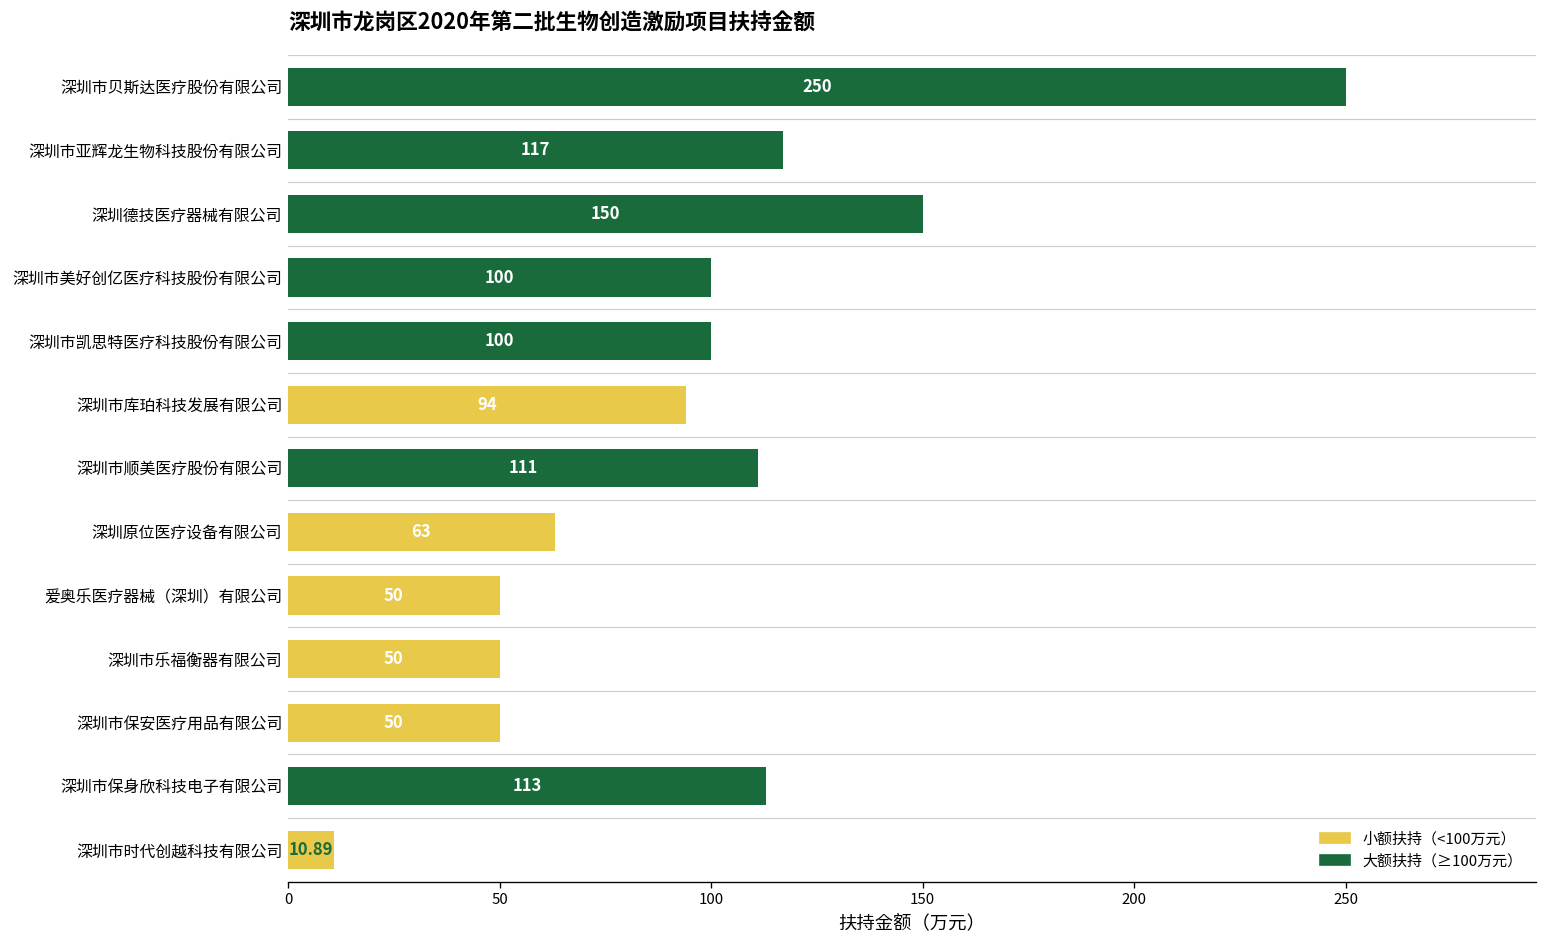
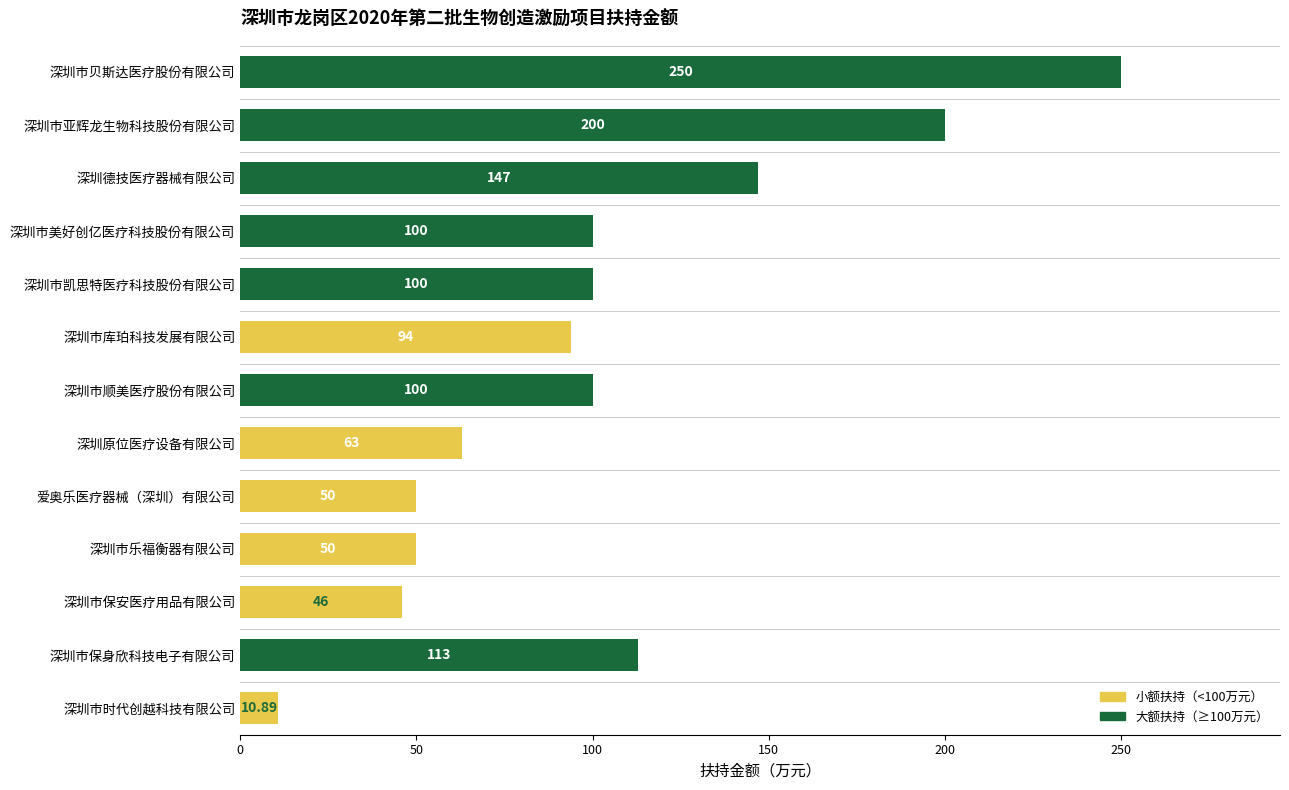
  {
    "深圳市贝斯达医疗股份有限公司": 250,
-   "深圳市亚辉龙生物科技股份有限公司": 117,
-   "深圳德技医疗器械有限公司": 150,
+   "深圳市亚辉龙生物科技股份有限公司": 200,
+   "深圳德技医疗器械有限公司": 147,
    "深圳市美好创亿医疗科技股份有限公司": 100,
    "深圳市凯思特医疗科技股份有限公司": 100,
    "深圳市库珀科技发展有限公司": 94,
-   "深圳市顺美医疗股份有限公司": 111,
+   "深圳市顺美医疗股份有限公司": 100,
    "深圳原位医疗设备有限公司": 63,
    "爱奥乐医疗器械（深圳）有限公司": 50,
    "深圳市乐福衡器有限公司": 50,
-   "深圳市保安医疗用品有限公司": 50,
+   "深圳市保安医疗用品有限公司": 46,
    "深圳市保身欣科技电子有限公司": 113,
    "深圳市时代创越科技有限公司": 10.89
  }
